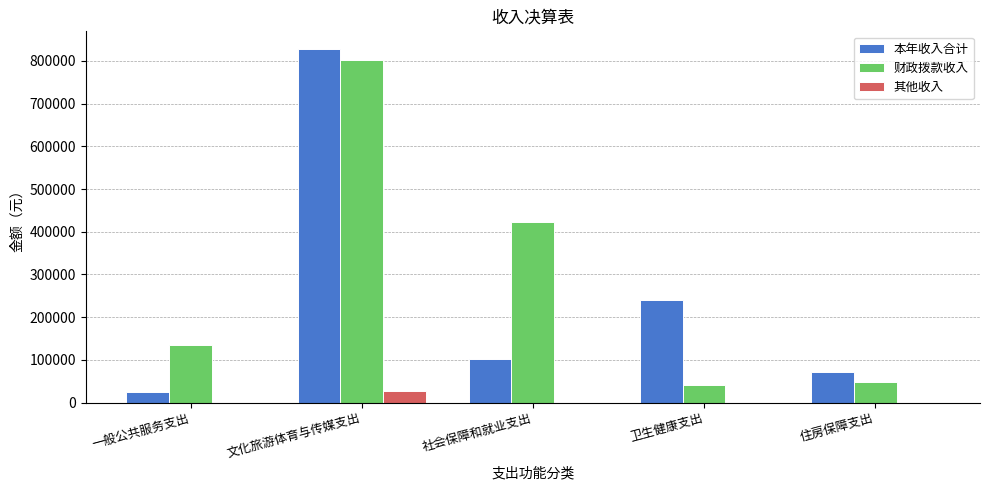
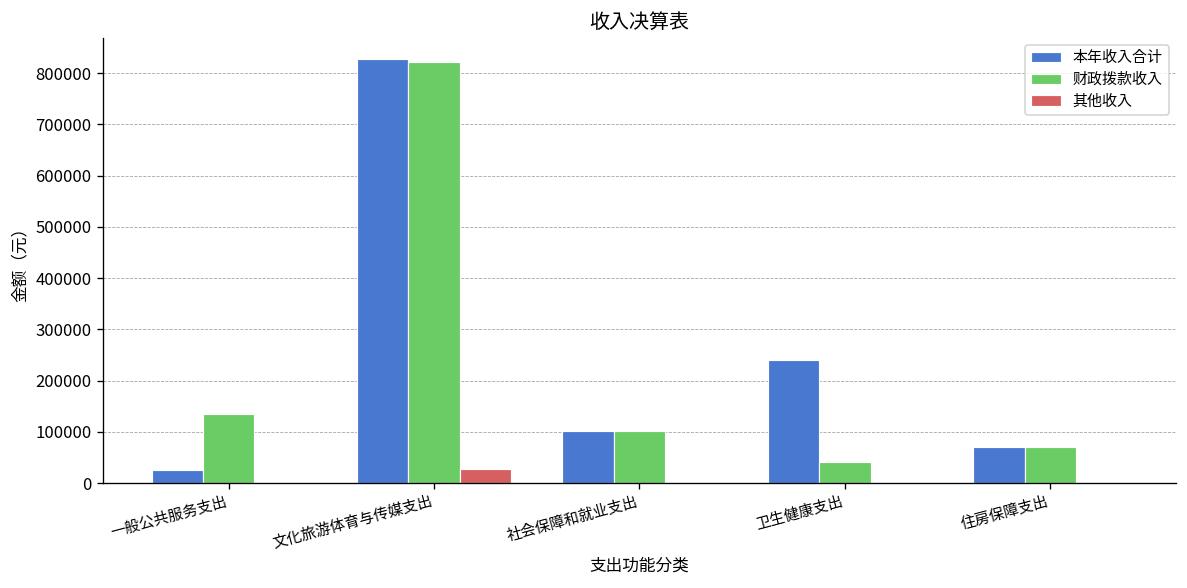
  {
    "本年收入合计": {
      "一般公共服务支出": 20000,
      "文化旅游体育与传媒支出": 830000,
      "社会保障和就业支出": 100000,
      "卫生健康支出": 240000,
      "住房保障支出": 70000
    },
    "财政拨款收入": {
      "一般公共服务支出": 130000,
-     "文化旅游体育与传媒支出": 800000,
-     "社会保障和就业支出": 420000,
+     "文化旅游体育与传媒支出": 820000,
+     "社会保障和就业支出": 100000,
      "卫生健康支出": 40000,
-     "住房保障支出": 50000
+     "住房保障支出": 70000
    },
    "其他收入": {
      "一般公共服务支出": 0,
      "文化旅游体育与传媒支出": 30000,
      "社会保障和就业支出": 0,
      "卫生健康支出": 0,
      "住房保障支出": 0
    }
  }
